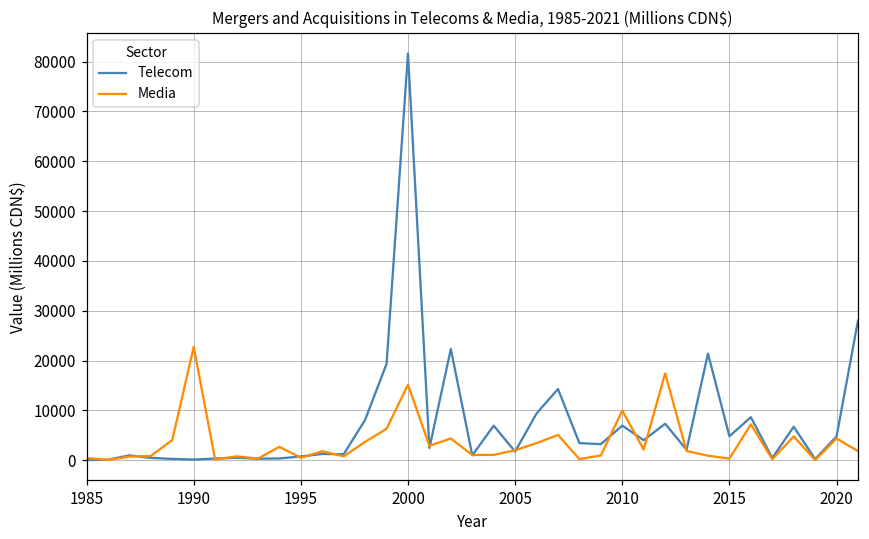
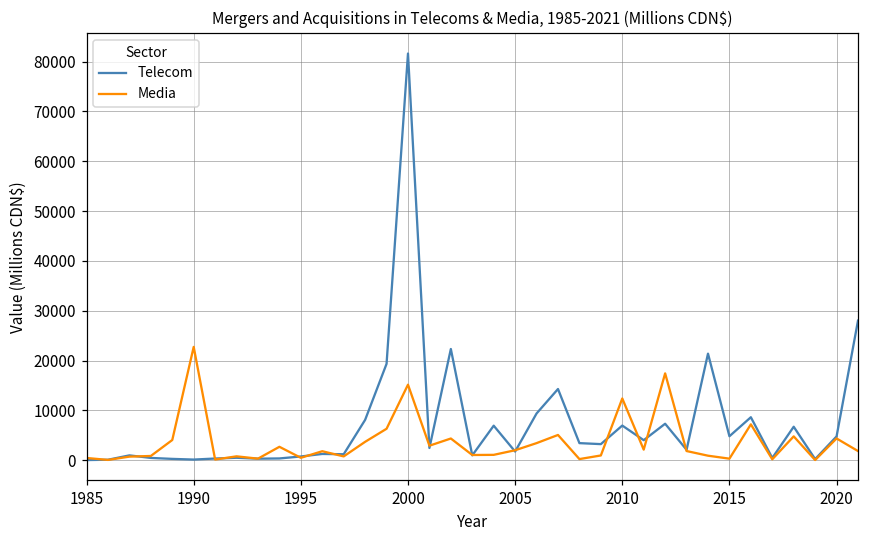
  {
    "Telecom": {
      "1990": 0,
      "2000": 82000,
      "2010": 7000,
      "2015": 5000
    },
    "Media": {
      "1990": 23000,
      "2000": 15000,
-     "2010": 10000,
+     "2010": 12000,
      "2015": 0
    }
  }
